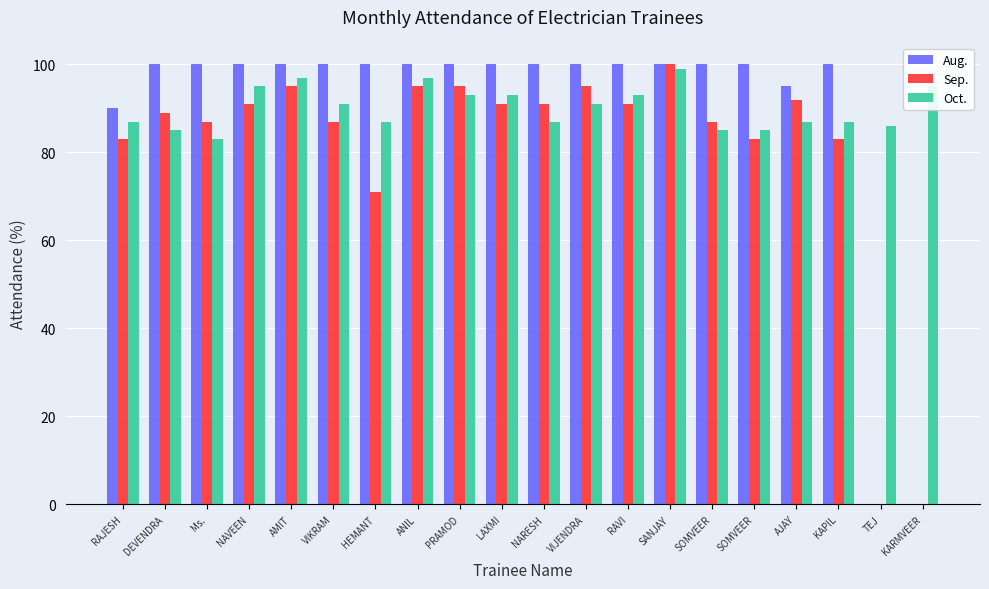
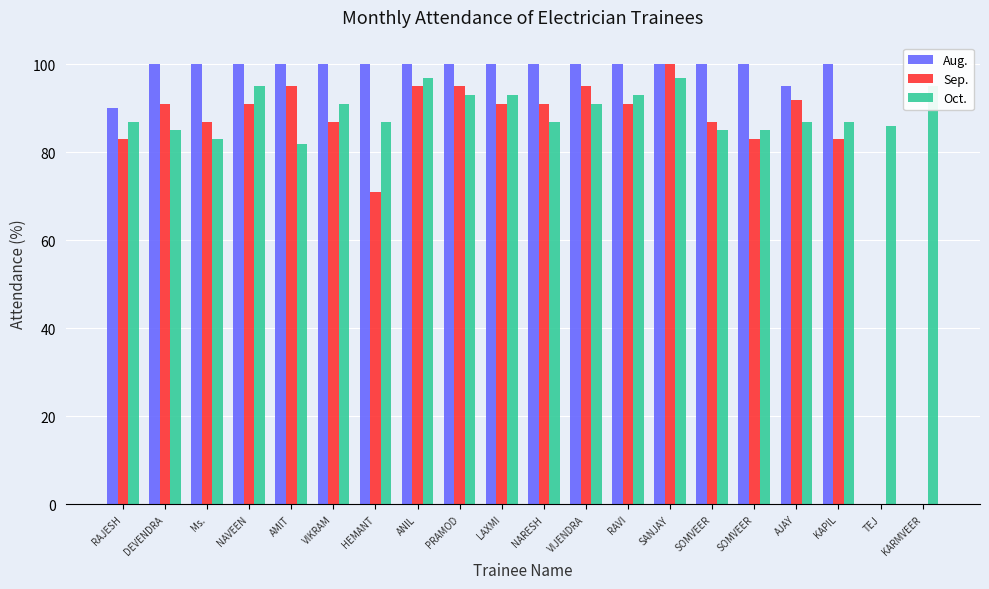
  {
    "Aug.": {
      "RAJESH": 90,
      "DEVENDRA": 100,
      "Ms.": 100,
      "NAVEEN": 100,
      "AMIT": 100,
      "VIKRAM": 100,
      "HEMANT": 100,
      "ANIL": 100,
      "PRAMOD": 100,
      "LAXMI": 100,
      "NARESH": 100,
      "VIJENDRA": 100,
      "RAVI": 100,
      "SANJAY": 100,
      "AJAY": 95,
      "KAPIL": 100,
      "TEJ": 0,
      "KARMVEER": 0
    },
    "Sep.": {
      "RAJESH": 83,
-     "DEVENDRA": 89,
+     "DEVENDRA": 91,
      "Ms.": 87,
      "NAVEEN": 91,
      "AMIT": 95,
      "VIKRAM": 87,
      "HEMANT": 71,
      "ANIL": 95,
      "PRAMOD": 95,
      "LAXMI": 91,
      "NARESH": 91,
      "VIJENDRA": 95,
      "RAVI": 91,
      "SANJAY": 100,
      "AJAY": 92,
      "KAPIL": 83,
      "TEJ": 0,
      "KARMVEER": 0
    },
    "Oct.": {
      "RAJESH": 87,
      "DEVENDRA": 85,
      "Ms.": 83,
      "NAVEEN": 95,
-     "AMIT": 97,
+     "AMIT": 82,
      "VIKRAM": 91,
      "HEMANT": 87,
      "ANIL": 97,
      "PRAMOD": 93,
      "LAXMI": 93,
      "NARESH": 87,
      "VIJENDRA": 91,
      "RAVI": 93,
-     "SANJAY": 99,
+     "SANJAY": 97,
      "AJAY": 87,
      "KAPIL": 87,
      "TEJ": 86
    }
  }
